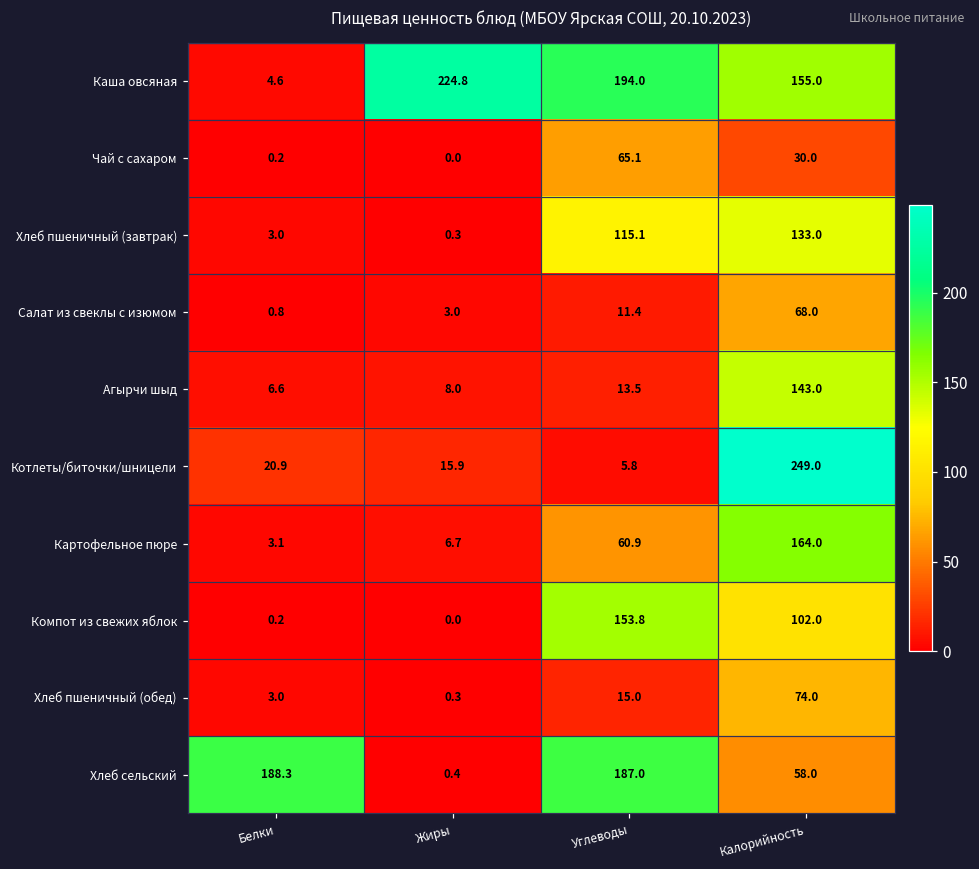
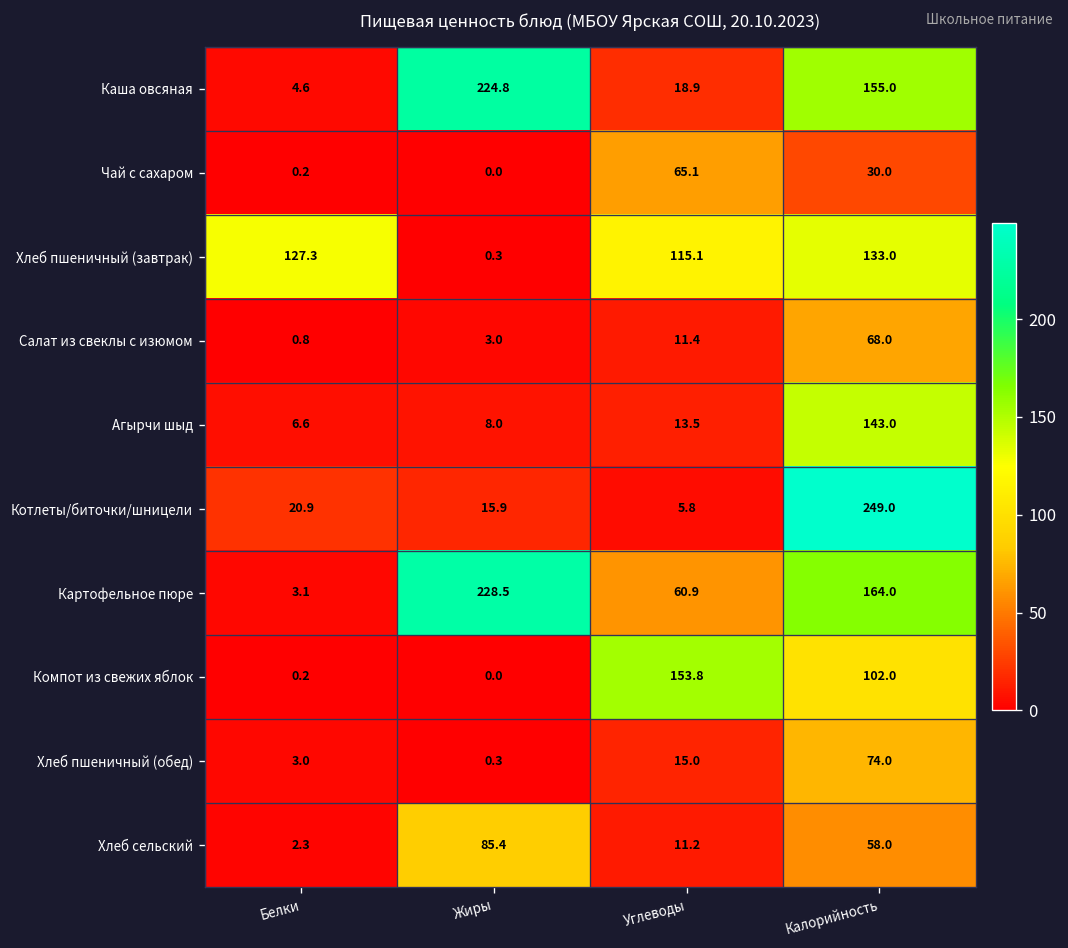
  {
    "Каша овсяная": {
      "Белки": 4.6,
      "Жиры": 224.8,
-     "Углеводы": 194.0,
+     "Углеводы": 18.9,
      "Калорийность": 155.0
    },
    "Чай с сахаром": {
      "Белки": 0.2,
      "Жиры": 0.0,
      "Углеводы": 65.1,
      "Калорийность": 30.0
    },
    "Хлеб пшеничный (завтрак)": {
-     "Белки": 3.0,
+     "Белки": 127.3,
      "Жиры": 0.3,
      "Углеводы": 115.1,
      "Калорийность": 133.0
    },
    "Салат из свеклы с изюмом": {
      "Белки": 0.8,
      "Жиры": 3.0,
      "Углеводы": 11.4,
      "Калорийность": 68.0
    },
    "Агырчи шыд": {
      "Белки": 6.6,
      "Жиры": 8.0,
      "Углеводы": 13.5,
      "Калорийность": 143.0
    },
    "Котлеты/биточки/шницели": {
      "Белки": 20.9,
      "Жиры": 15.9,
      "Углеводы": 5.8,
      "Калорийность": 249.0
    },
    "Картофельное пюре": {
      "Белки": 3.1,
-     "Жиры": 6.7,
+     "Жиры": 228.5,
      "Углеводы": 60.9,
      "Калорийность": 164.0
    },
    "Компот из свежих яблок": {
      "Белки": 0.2,
      "Жиры": 0.0,
      "Углеводы": 153.8,
      "Калорийность": 102.0
    },
    "Хлеб пшеничный (обед)": {
      "Белки": 3.0,
      "Жиры": 0.3,
      "Углеводы": 15.0,
      "Калорийность": 74.0
    },
    "Хлеб сельский": {
-     "Белки": 188.3,
-     "Жиры": 0.4,
-     "Углеводы": 187.0,
+     "Белки": 2.3,
+     "Жиры": 85.4,
+     "Углеводы": 11.2,
      "Калорийность": 58.0
    }
  }
